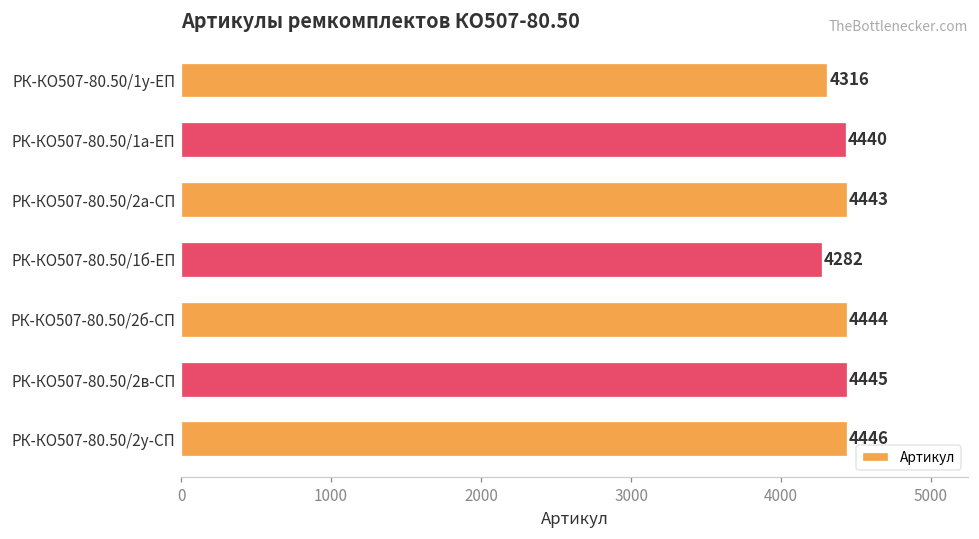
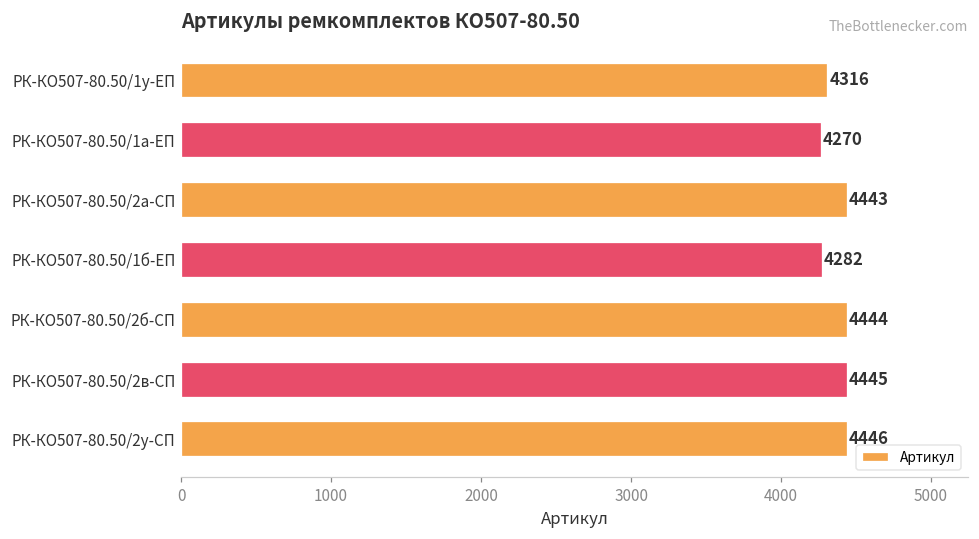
  {
    "РК-КО507-80.50/1у-ЕП": 4316,
-   "РК-КО507-80.50/1а-ЕП": 4440,
+   "РК-КО507-80.50/1а-ЕП": 4270,
    "РК-КО507-80.50/2а-СП": 4443,
    "РК-КО507-80.50/1б-ЕП": 4282,
    "РК-КО507-80.50/2б-СП": 4444,
    "РК-КО507-80.50/2в-СП": 4445
  }
